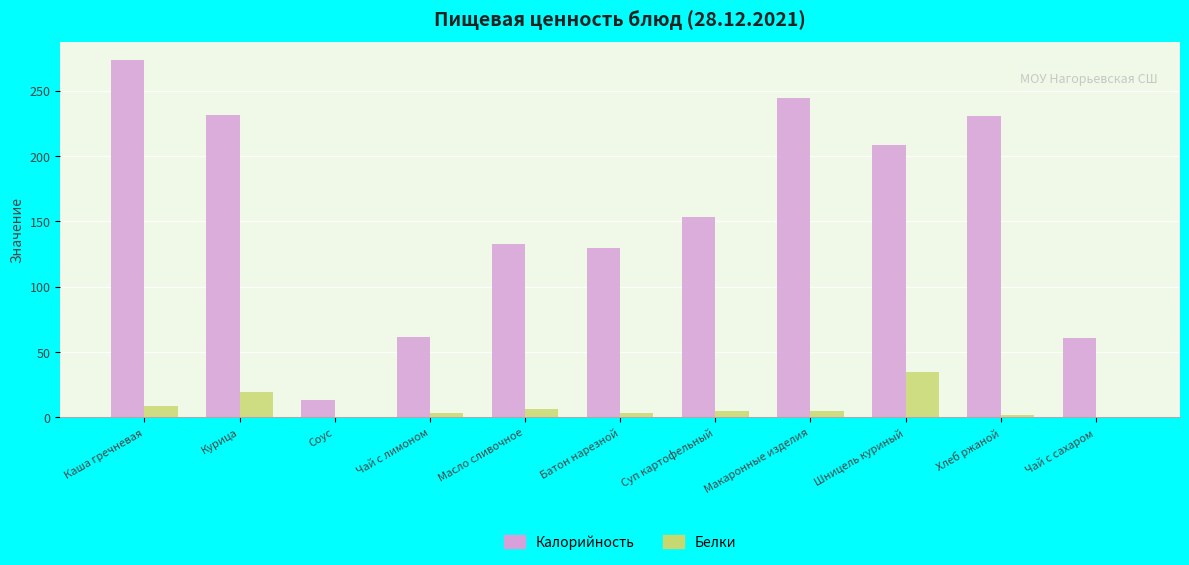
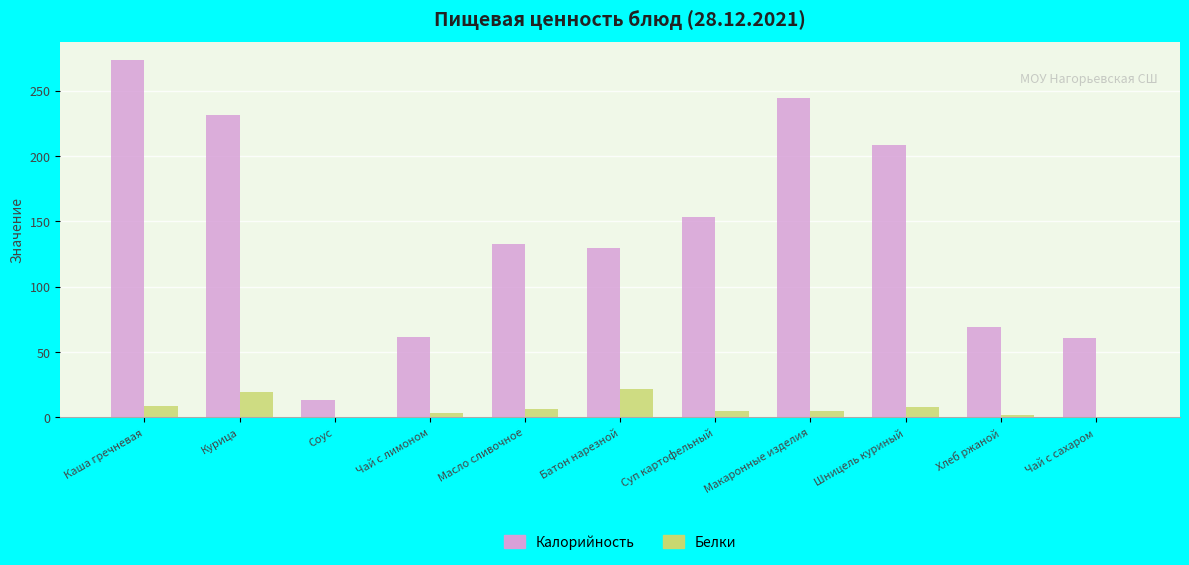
  {
    "Калорийность": {
      "Каша гречневая": 274,
      "Курица": 231,
      "Соус": 13,
      "Чай с лимоном": 61,
      "Масло сливочное": 132,
      "Батон нарезной": 130,
      "Суп картофельный": 154,
      "Макаронные изделия": 244,
      "Шницель куриный": 208,
-     "Хлеб ржаной": 231,
+     "Хлеб ржаной": 69,
      "Чай с сахаром": 61
    },
    "Белки": {
      "Каша гречневая": 9,
      "Курица": 20,
      "Чай с лимоном": 3,
      "Масло сливочное": 7,
-     "Батон нарезной": 3,
+     "Батон нарезной": 21,
      "Суп картофельный": 5,
      "Макаронные изделия": 5,
-     "Шницель куриный": 35,
+     "Шницель куриный": 8,
      "Хлеб ржаной": 2
    }
  }
